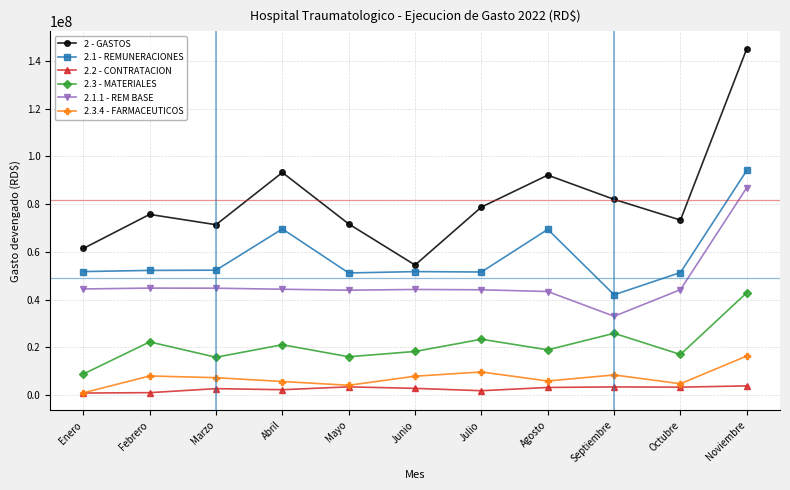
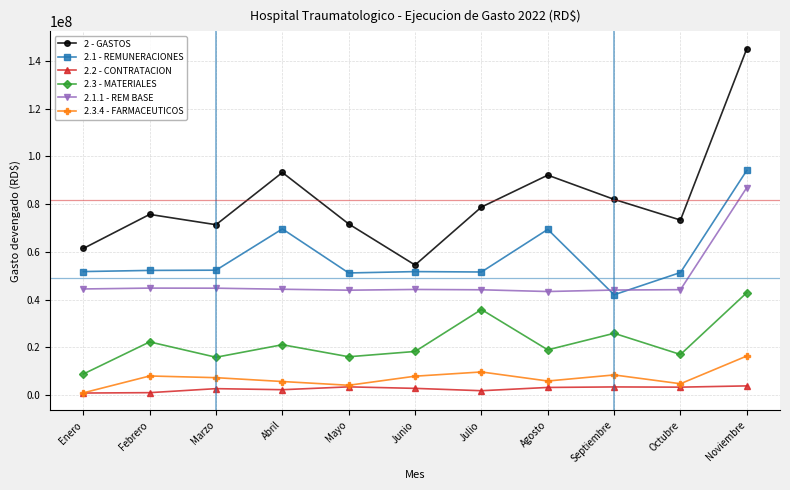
  {
    "2 - GASTOS": {
      "Enero": 61000000,
      "Febrero": 76000000,
      "Marzo": 71000000,
      "Abril": 93000000,
      "Mayo": 72000000,
      "Junio": 54000000,
      "Julio": 79000000,
      "Agosto": 92000000,
      "Septiembre": 82000000,
      "Octubre": 73000000,
      "Noviembre": 145000000
    },
    "2.1 - REMUNERACIONES": {
      "Enero": 52000000,
      "Febrero": 52000000,
      "Marzo": 52000000,
      "Abril": 70000000,
      "Mayo": 51000000,
      "Junio": 52000000,
      "Julio": 52000000,
      "Agosto": 69000000,
      "Septiembre": 42000000,
      "Octubre": 51000000,
      "Noviembre": 94000000
    },
    "2.2 - CONTRATACION": {
      "Febrero": 1000000,
      "Marzo": 3000000,
      "Abril": 2000000,
      "Junio": 3000000,
      "Julio": 2000000,
      "Agosto": 3000000,
      "Septiembre": 3000000,
      "Octubre": 3000000,
      "Noviembre": 4000000
    },
    "2.3 - MATERIALES": {
      "Enero": 9000000,
      "Febrero": 22000000,
      "Marzo": 16000000,
      "Abril": 21000000,
      "Mayo": 16000000,
      "Junio": 18000000,
-     "Julio": 23000000,
+     "Julio": 36000000,
      "Agosto": 19000000,
      "Septiembre": 26000000,
      "Octubre": 17000000,
      "Noviembre": 43000000
    },
    "2.1.1 - REM BASE": {
      "Enero": 44000000,
      "Febrero": 45000000,
      "Marzo": 45000000,
      "Abril": 44000000,
      "Mayo": 44000000,
      "Junio": 44000000,
      "Julio": 44000000,
      "Agosto": 43000000,
-     "Septiembre": 33000000,
+     "Septiembre": 44000000,
      "Octubre": 44000000,
      "Noviembre": 87000000
    },
    "2.3.4 - FARMACEUTICOS": {
      "Febrero": 8000000,
      "Marzo": 7000000,
      "Abril": 6000000,
      "Junio": 8000000,
      "Julio": 10000000,
      "Agosto": 6000000,
      "Septiembre": 8000000,
      "Octubre": 5000000,
      "Noviembre": 16000000
    }
  }
